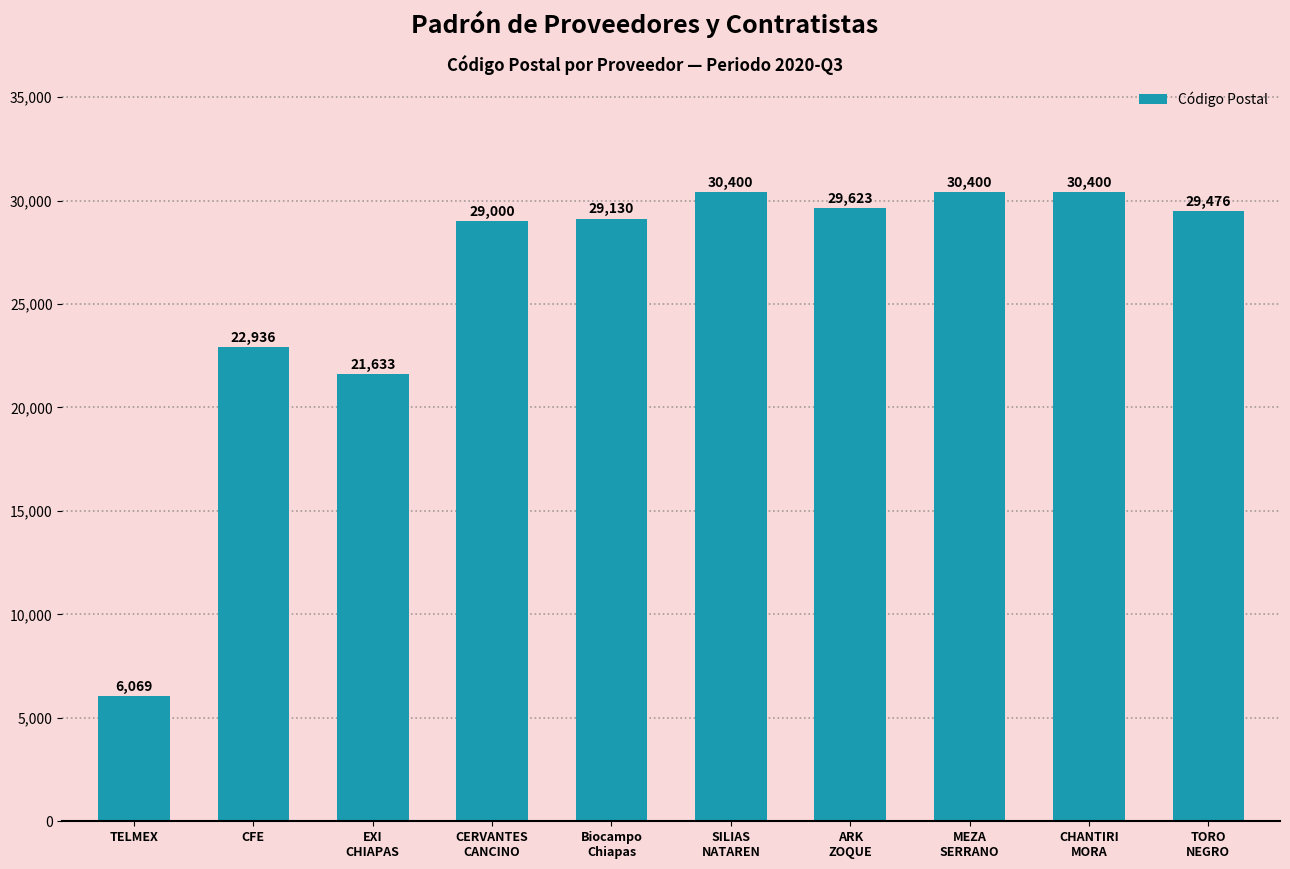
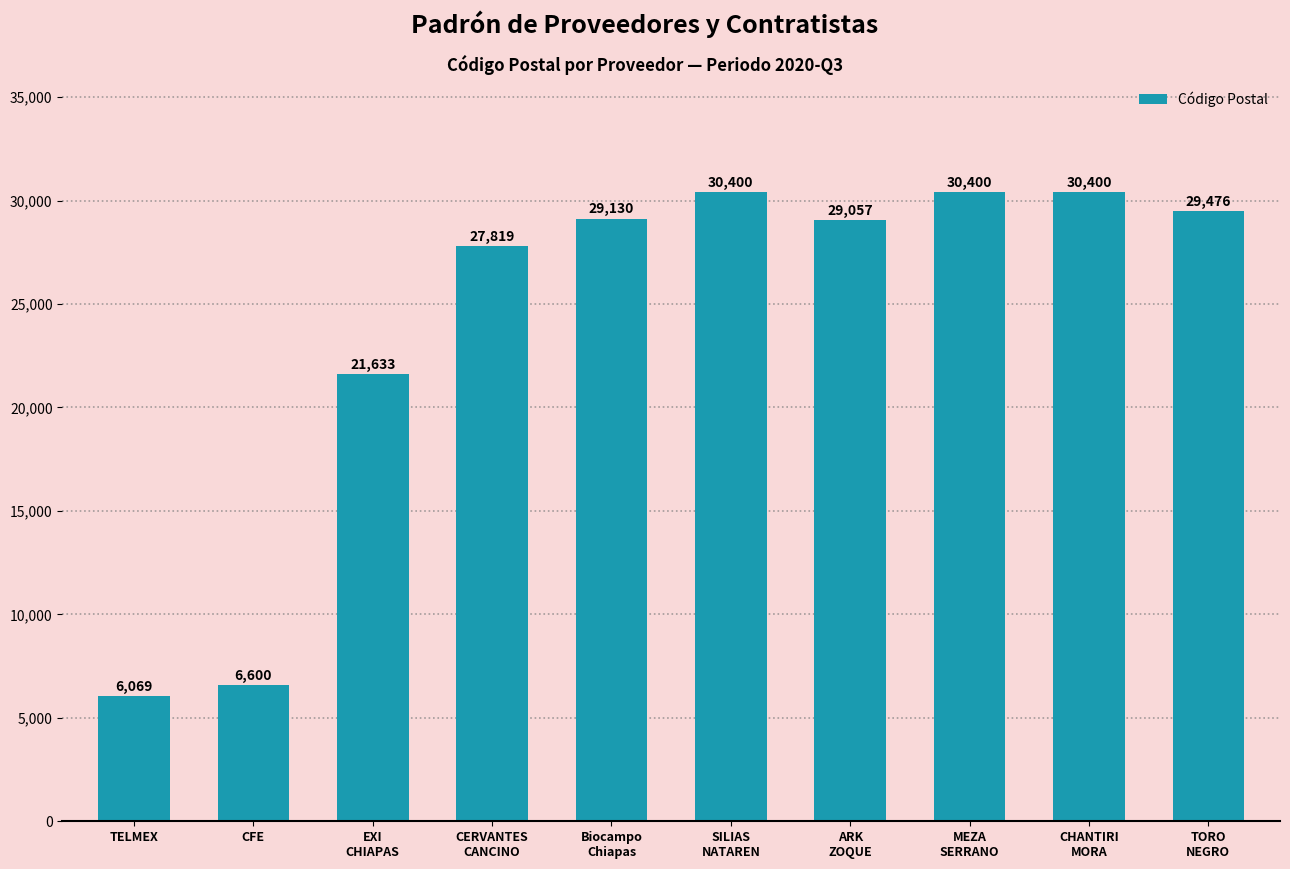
  {
    "TELMEX": "6,069",
-   "CFE": "22,936",
+   "CFE": "6,600",
    "EXI CHIAPAS": "21,633",
-   "CERVANTES CANCINO": "29,000",
+   "CERVANTES CANCINO": "27,819",
    "Biocampo Chiapas": "29,130",
    "SILIAS NATAREN": "30,400",
-   "ARK ZOQUE": "29,623",
+   "ARK ZOQUE": "29,057",
    "MEZA SERRANO": "30,400",
    "CHANTIRI MORA": "30,400",
    "TORO NEGRO": "29,476"
  }
